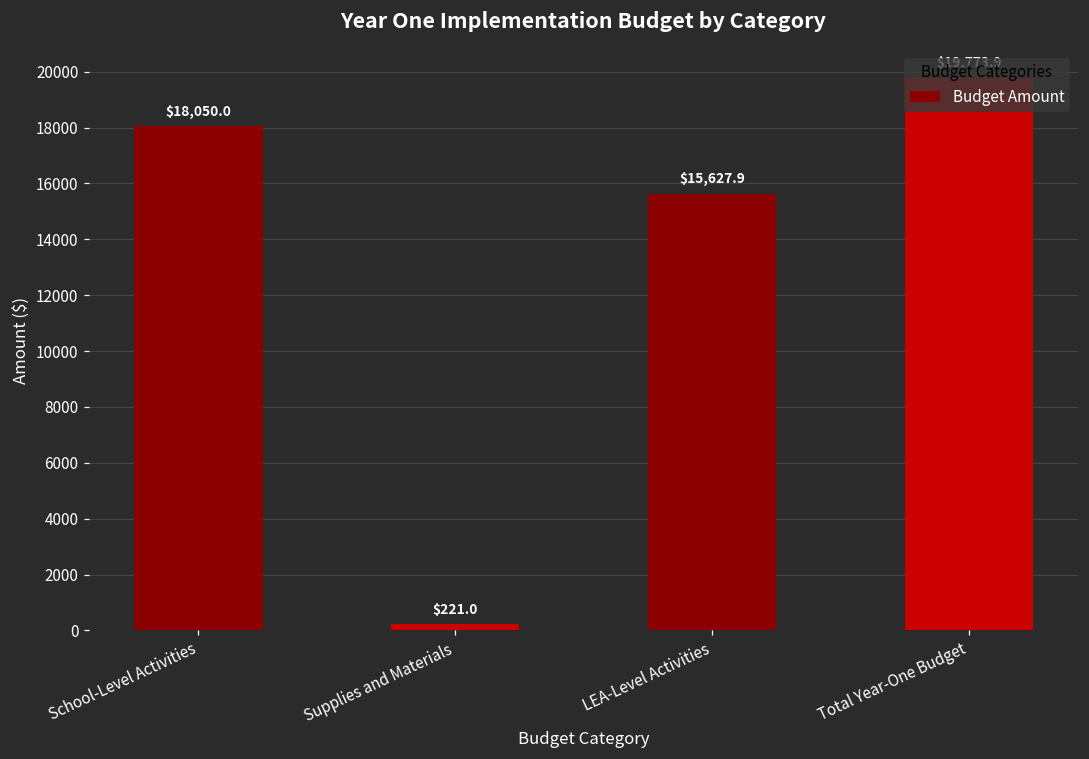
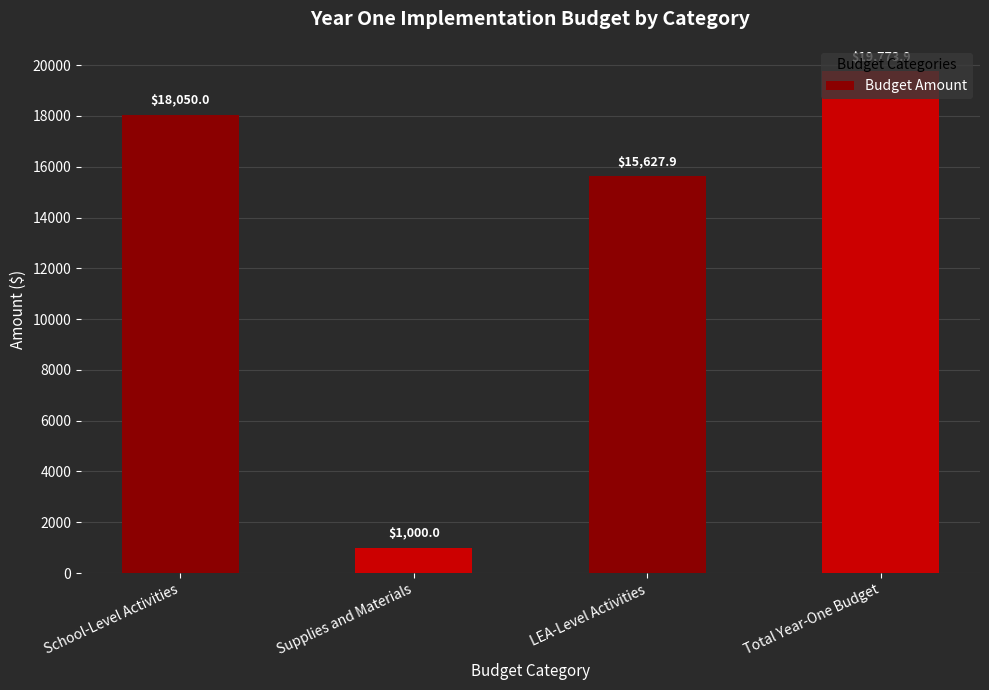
  {
    "School-Level Activities": "$18,050.0",
-   "Supplies and Materials": "$221.0",
+   "Supplies and Materials": "$1,000.0",
    "LEA-Level Activities": "$15,627.9"
  }
